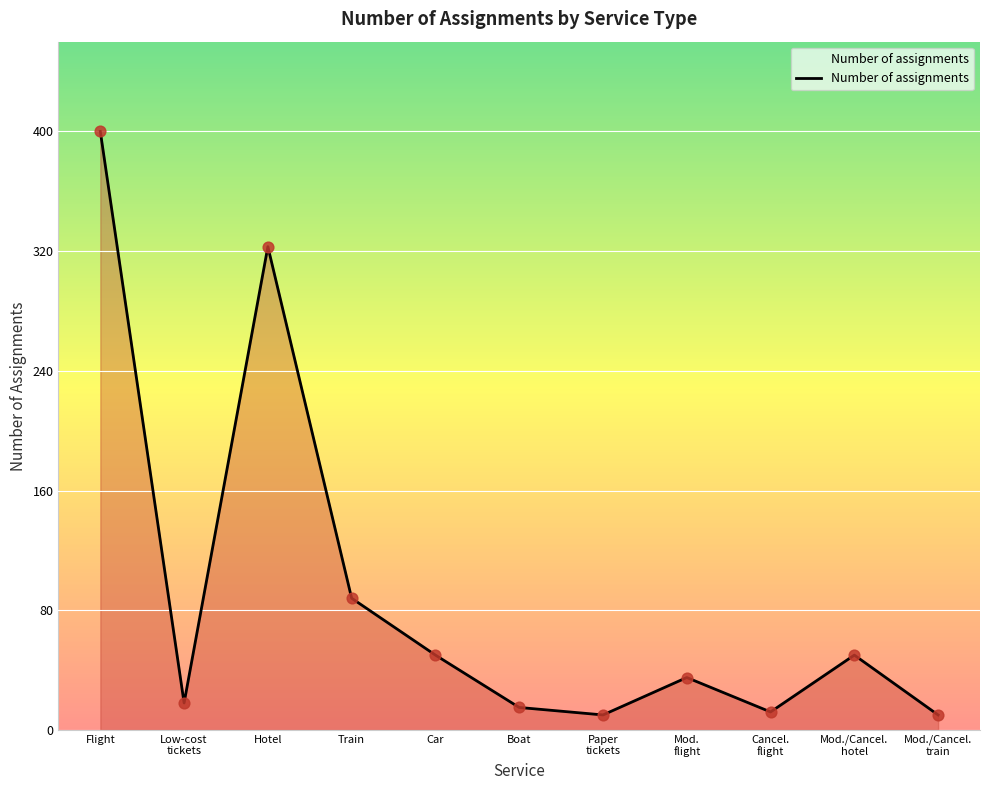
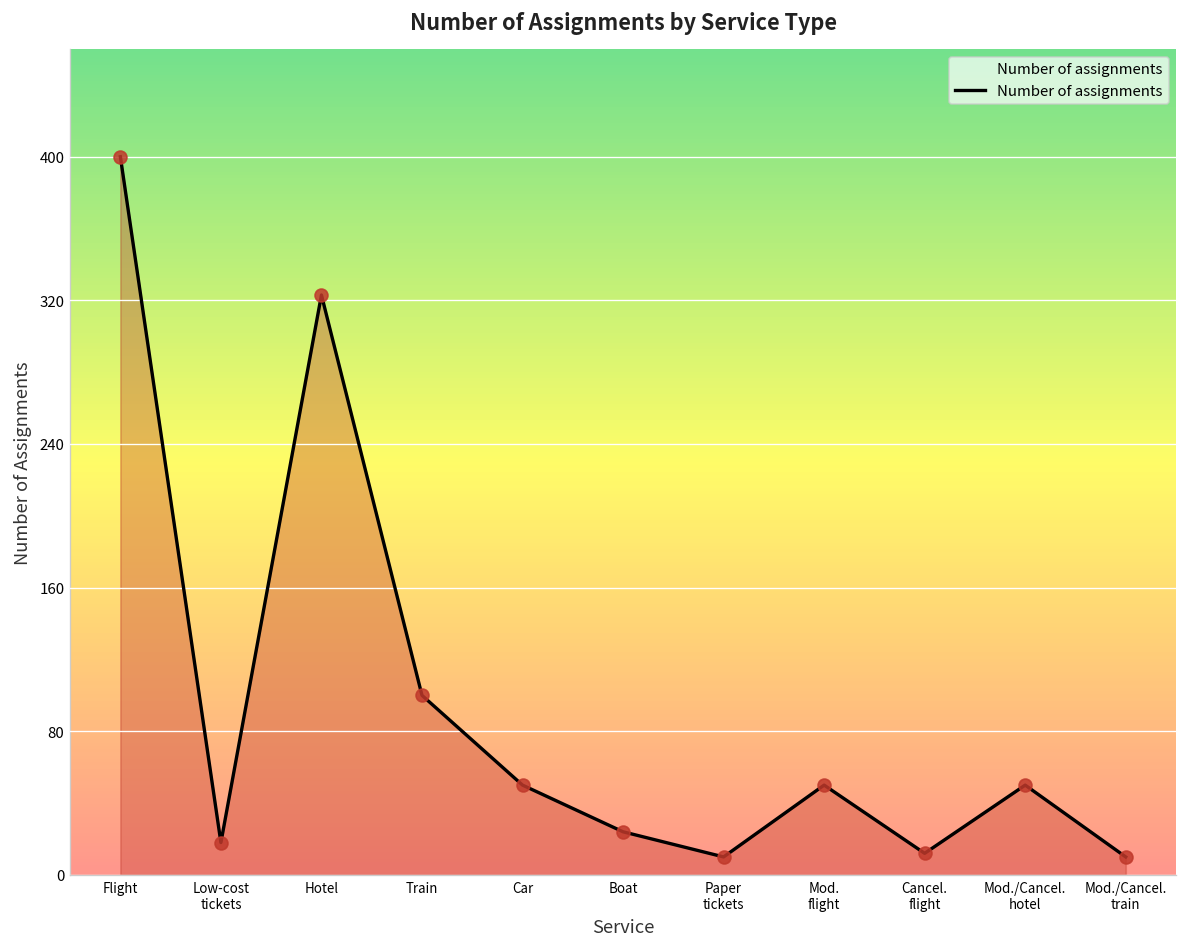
  {
    "Flight": 400,
    "Low-cost tickets": 18,
    "Hotel": 323,
-   "Train": 88,
+   "Train": 100,
    "Car": 50,
-   "Boat": 15,
+   "Boat": 24,
    "Paper tickets": 10,
-   "Mod. flight": 35,
+   "Mod. flight": 50,
    "Cancel. flight": 12,
    "Mod./Cancel. hotel": 50,
    "Mod./Cancel. train": 10
  }
